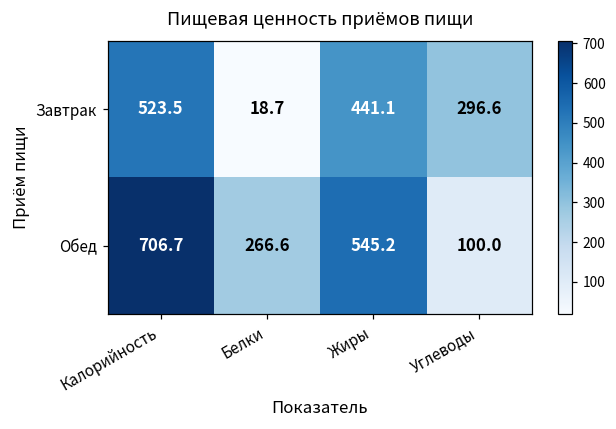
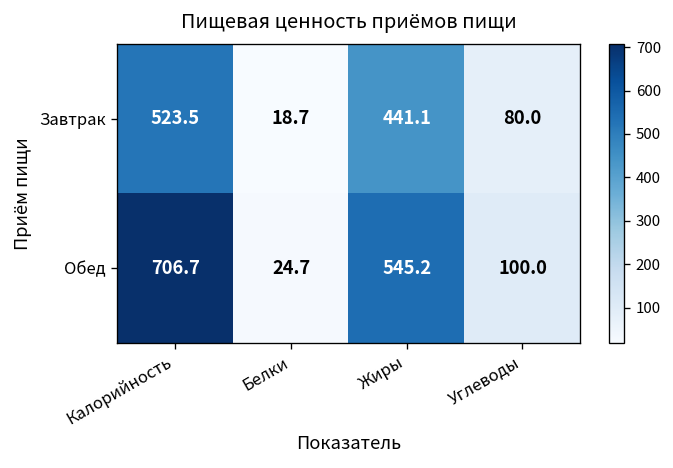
  {
    "Завтрак": {
      "Калорийность": 523.5,
      "Белки": 18.7,
      "Жиры": 441.1,
-     "Углеводы": 296.6
+     "Углеводы": 80.0
    },
    "Обед": {
      "Калорийность": 706.7,
-     "Белки": 266.6,
+     "Белки": 24.7,
      "Жиры": 545.2,
      "Углеводы": 100.0
    }
  }
